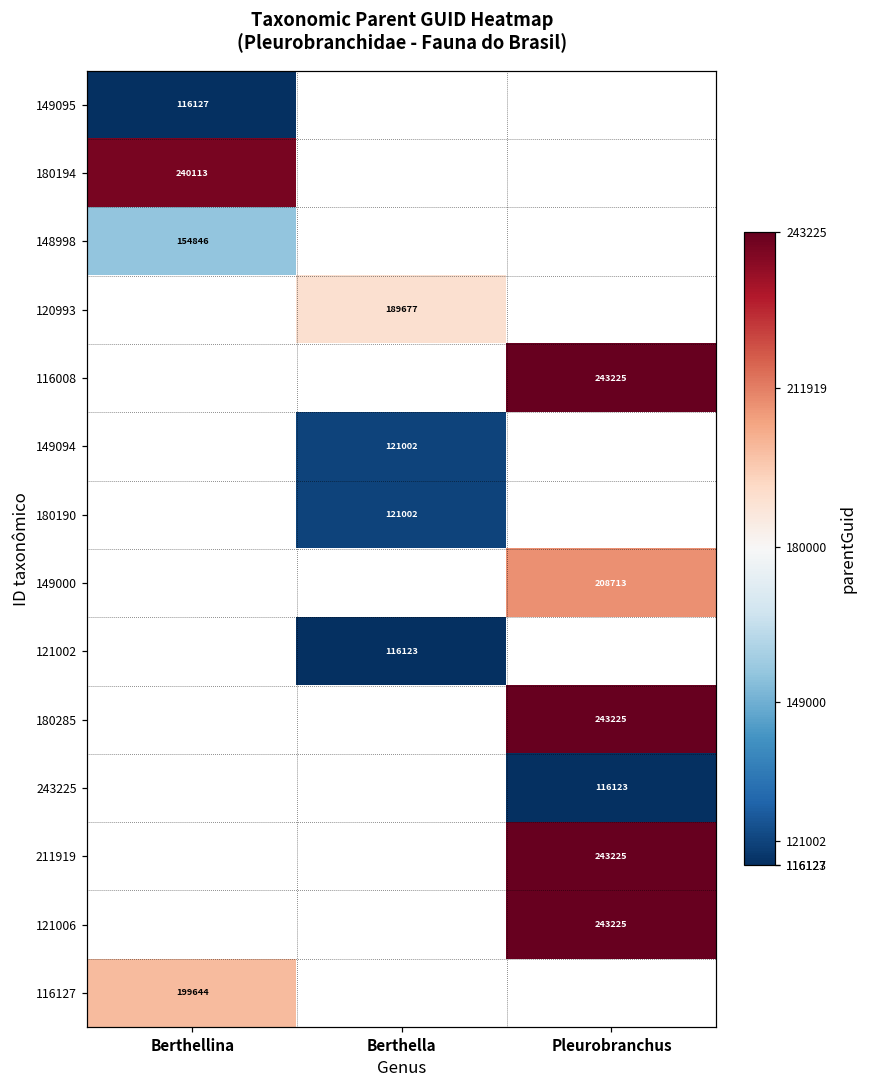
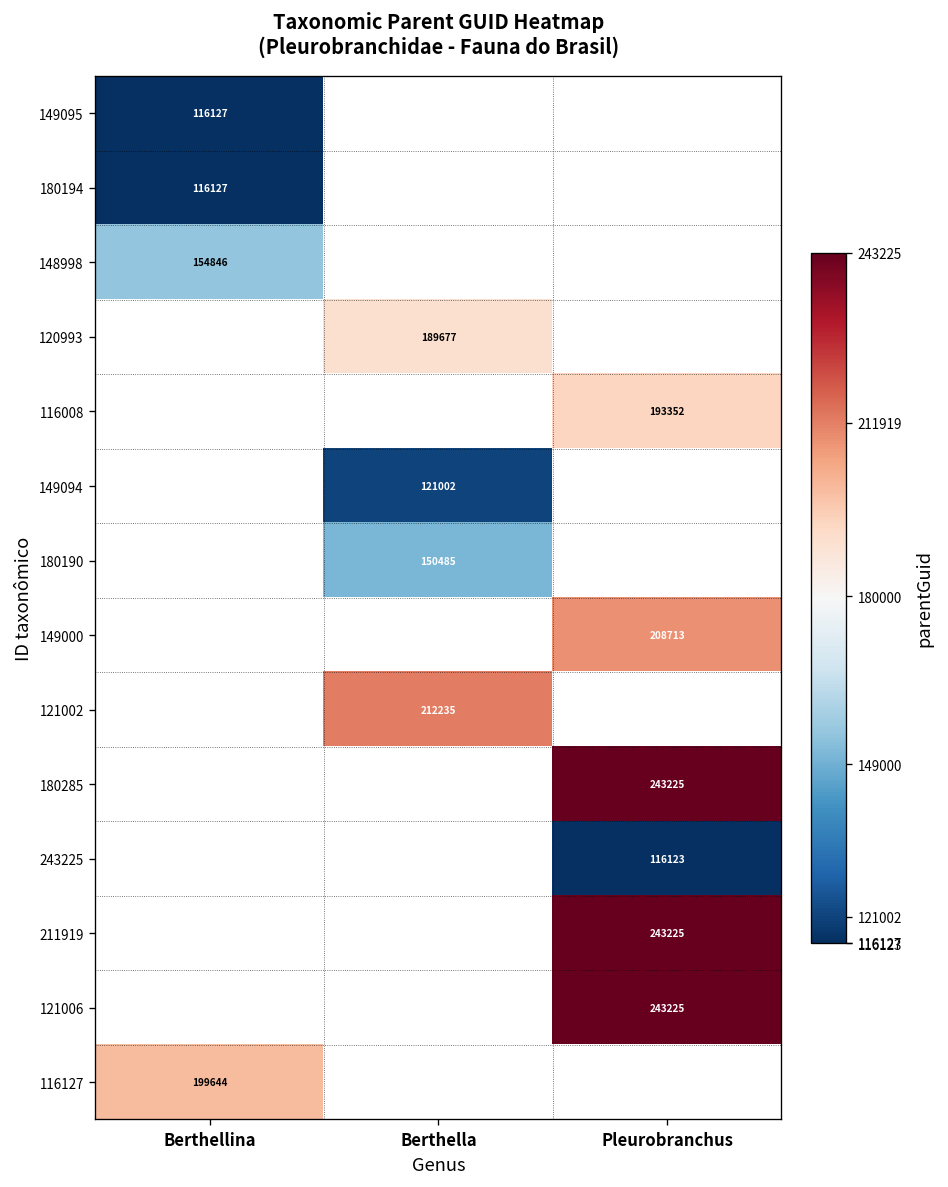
  {
    "149095": {
      "Berthellina": 116127
    },
    "180194": {
-     "Berthellina": 240113
+     "Berthellina": 116127
    },
    "148998": {
      "Berthellina": 154846
    },
    "120993": {
      "Berthella": 189677
    },
    "116008": {
-     "Pleurobranchus": 243225
+     "Pleurobranchus": 193352
    },
    "149094": {
      "Berthella": 121002
    },
    "180190": {
-     "Berthella": 121002
+     "Berthella": 150485
    },
    "149000": {
      "Pleurobranchus": 208713
    },
    "121002": {
-     "Berthella": 116123
+     "Berthella": 212235
    },
    "180285": {
      "Pleurobranchus": 243225
    },
    "243225": {
      "Pleurobranchus": 116123
    },
    "211919": {
      "Pleurobranchus": 243225
    },
    "121006": {
      "Pleurobranchus": 243225
    },
    "116127": {
      "Berthellina": 199644
    }
  }
